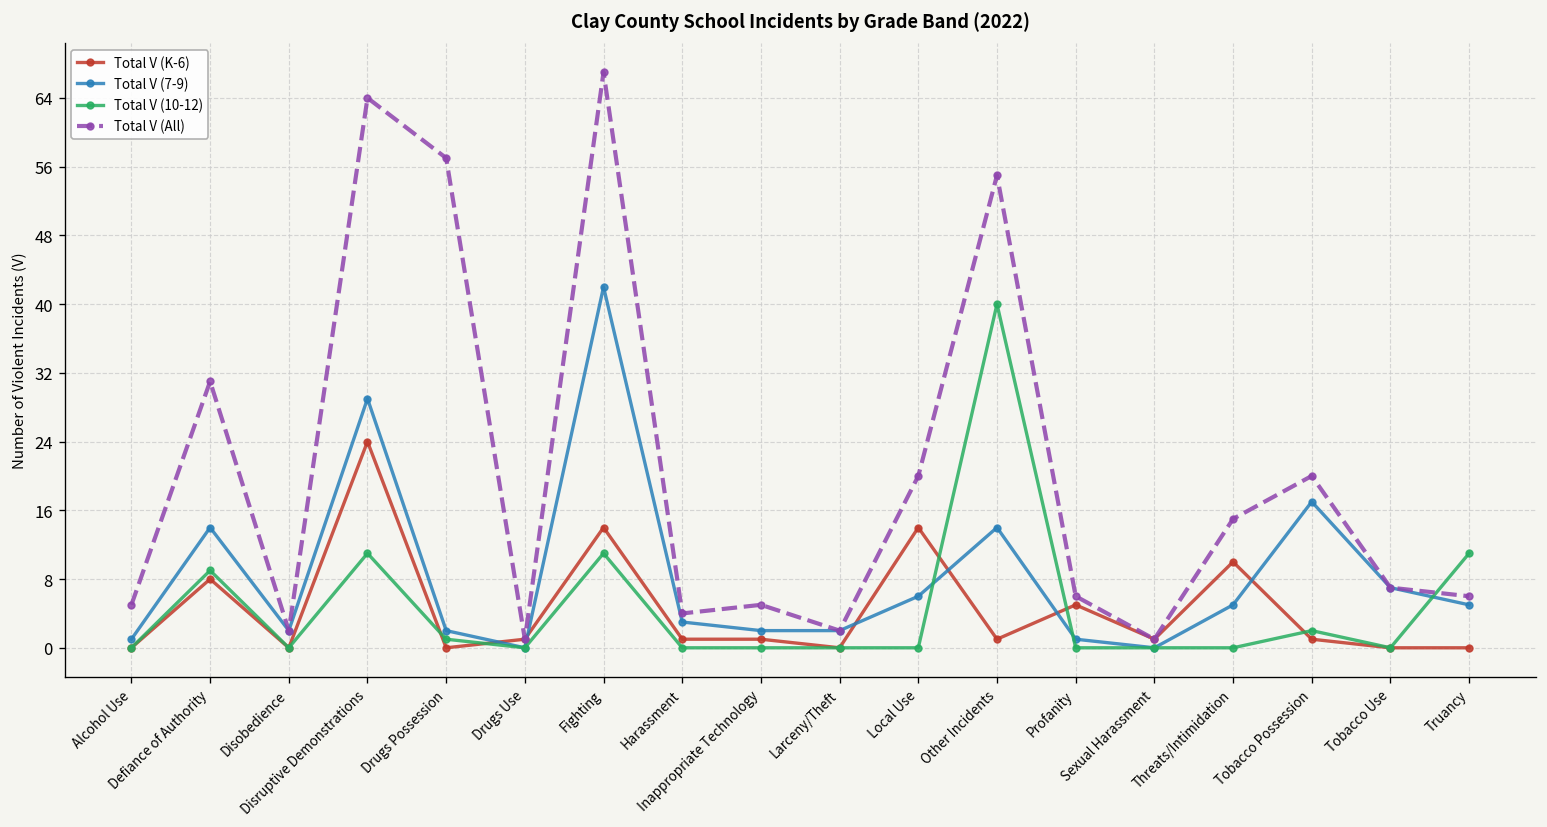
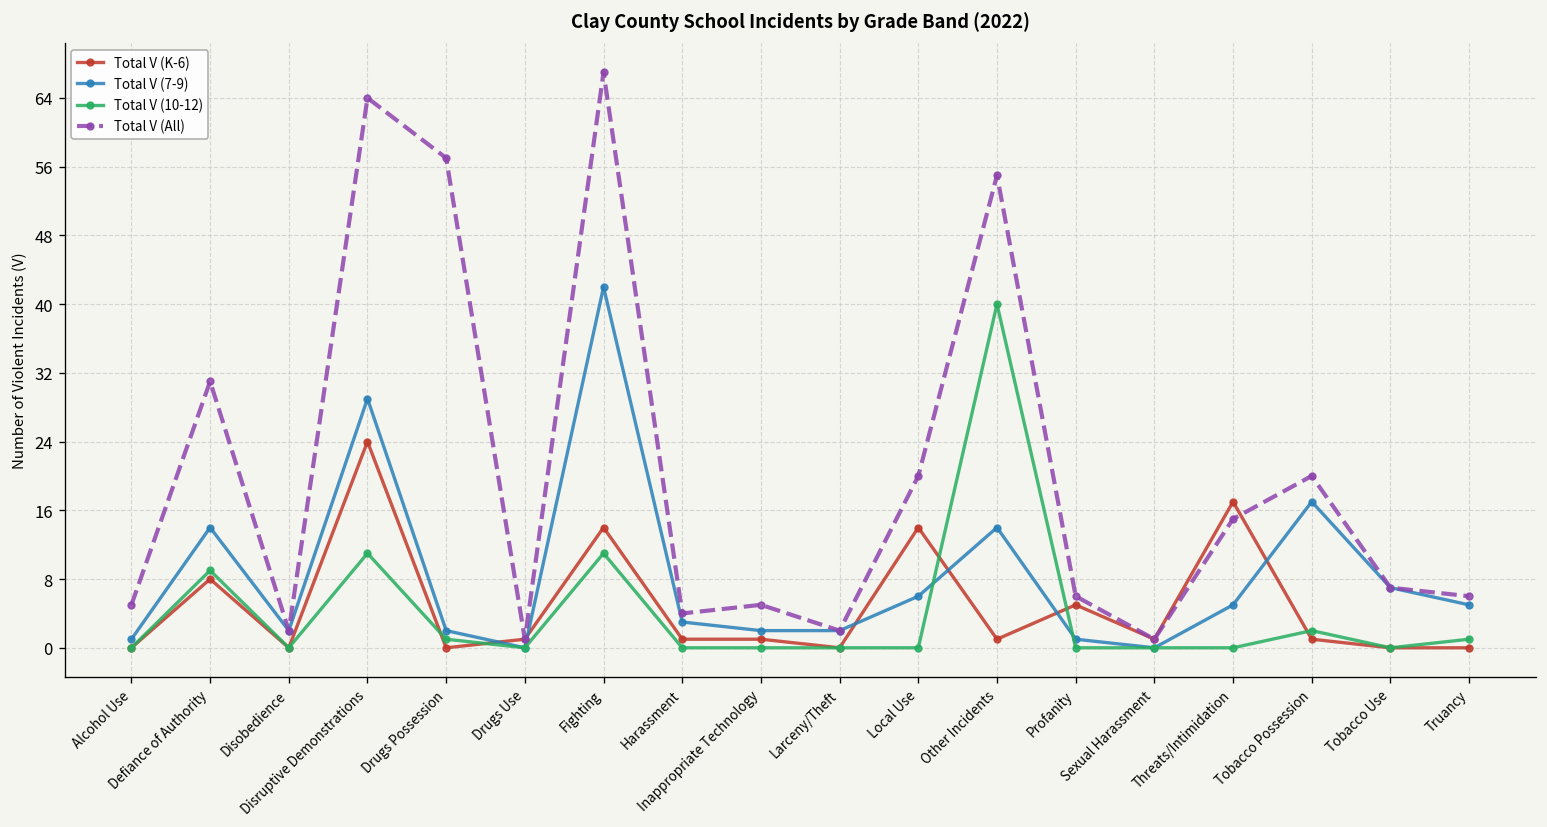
  {
    "Total V (K-6)": {
      "Defiance of Authority": 8,
      "Disruptive Demonstrations": 24,
      "Drugs Possession": 0,
      "Fighting": 14,
      "Harassment": 1,
      "Inappropriate Technology": 1,
      "Local Use": 14,
      "Other Incidents": 1,
      "Profanity": 5,
-     "Threats/Intimidation": 10,
+     "Threats/Intimidation": 17,
      "Tobacco Possession": 1,
      "Truancy": 0
    },
    "Total V (7-9)": {
      "Alcohol Use": 1,
      "Defiance of Authority": 14,
      "Disruptive Demonstrations": 29,
      "Drugs Possession": 2,
      "Fighting": 42,
      "Harassment": 3,
      "Inappropriate Technology": 2,
      "Local Use": 6,
      "Other Incidents": 14,
      "Profanity": 1,
      "Threats/Intimidation": 5,
      "Tobacco Possession": 17,
      "Truancy": 5
    },
    "Total V (10-12)": {
      "Defiance of Authority": 9,
      "Disruptive Demonstrations": 11,
      "Drugs Possession": 1,
      "Fighting": 11,
      "Harassment": 0,
      "Inappropriate Technology": 0,
      "Local Use": 0,
      "Other Incidents": 40,
      "Profanity": 0,
      "Threats/Intimidation": 0,
      "Tobacco Possession": 2,
-     "Truancy": 11
+     "Truancy": 1
    },
    "Total V (All)": {
      "Alcohol Use": 5,
      "Defiance of Authority": 31,
      "Disruptive Demonstrations": 64,
      "Drugs Possession": 57,
      "Fighting": 67,
      "Harassment": 4,
      "Inappropriate Technology": 5,
      "Local Use": 20,
      "Other Incidents": 55,
      "Profanity": 6,
      "Threats/Intimidation": 15,
      "Tobacco Possession": 20,
      "Truancy": 6
    }
  }
